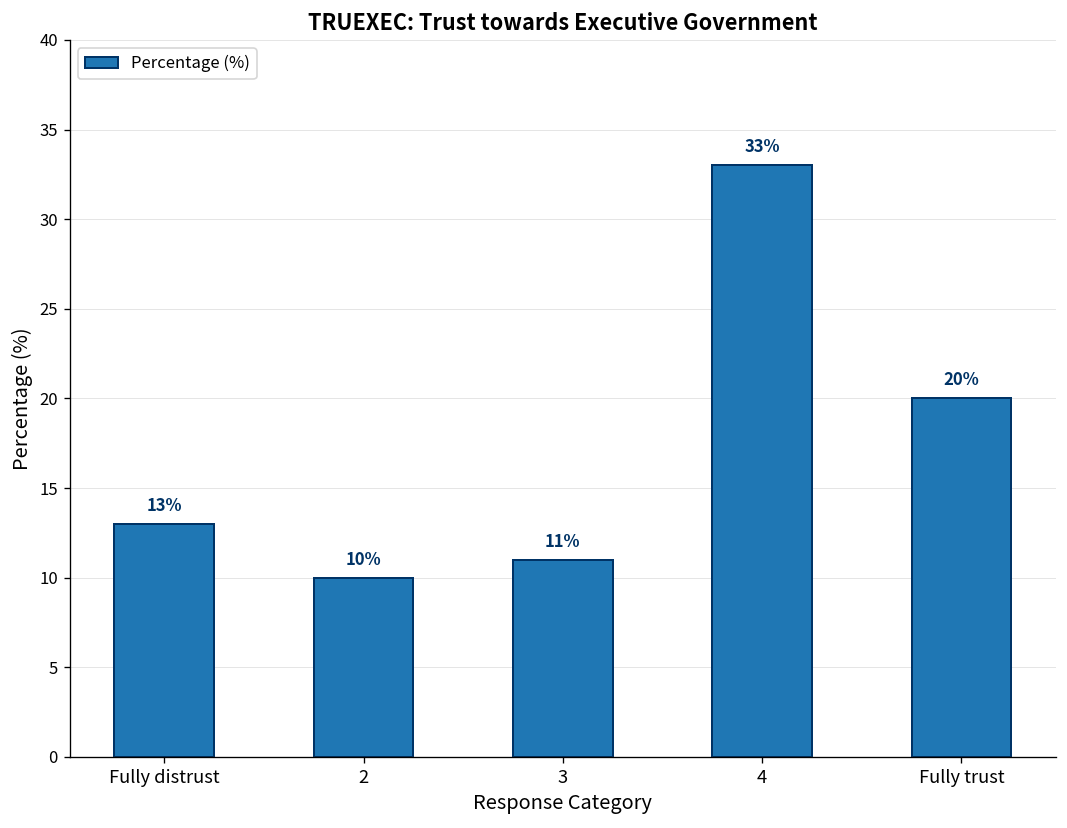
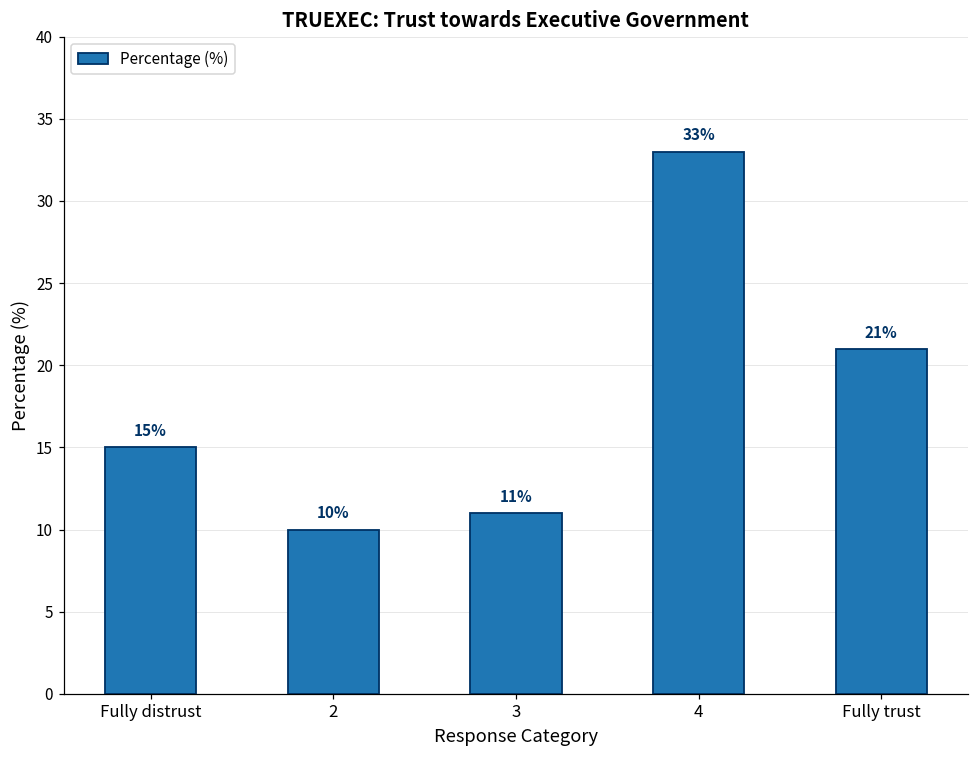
  {
-   "Fully distrust": "13%",
+   "Fully distrust": "15%",
    "2": "10%",
    "3": "11%",
    "4": "33%",
-   "Fully trust": "20%"
+   "Fully trust": "21%"
  }
